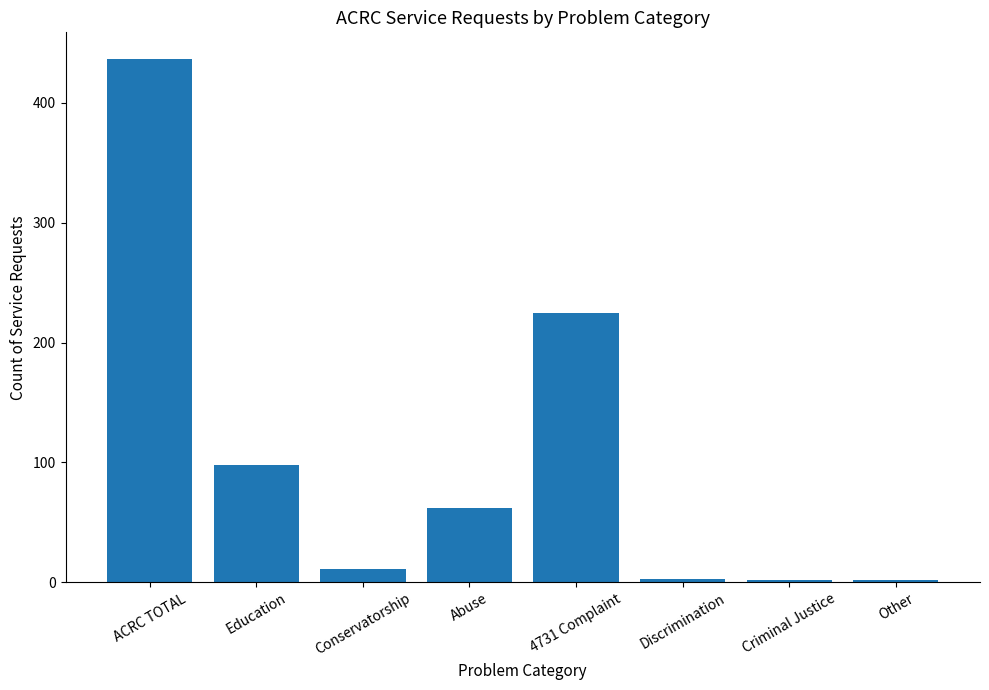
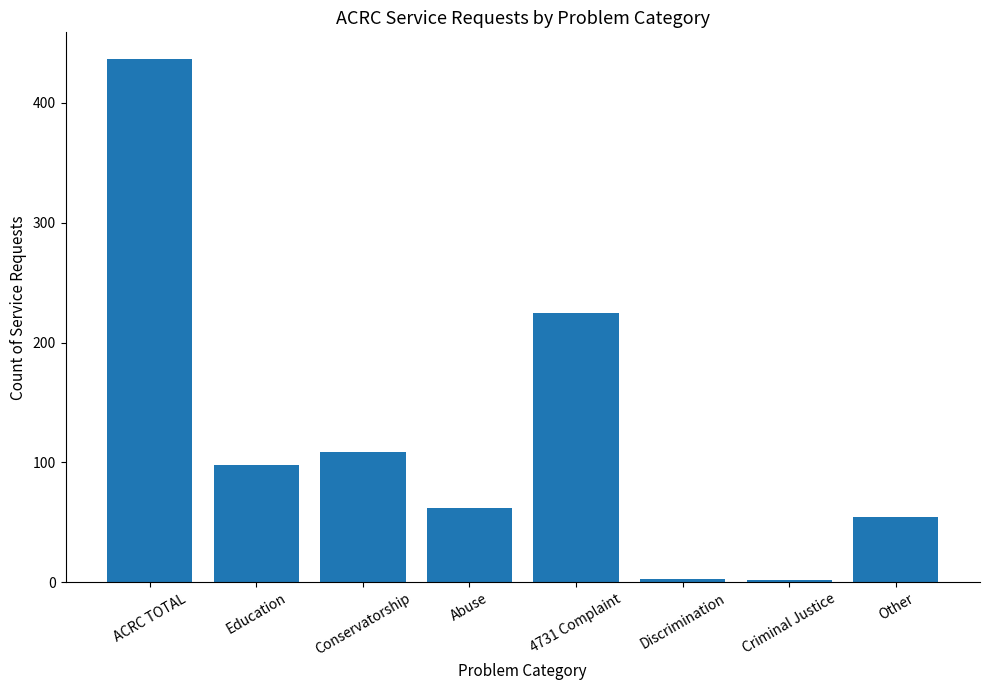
  {
    "ACRC TOTAL": 437,
    "Education": 98,
-   "Conservatorship": 11,
+   "Conservatorship": 109,
    "Abuse": 62,
    "4731 Complaint": 225,
    "Discrimination": 3,
-   "Other": 2
+   "Other": 54
  }
